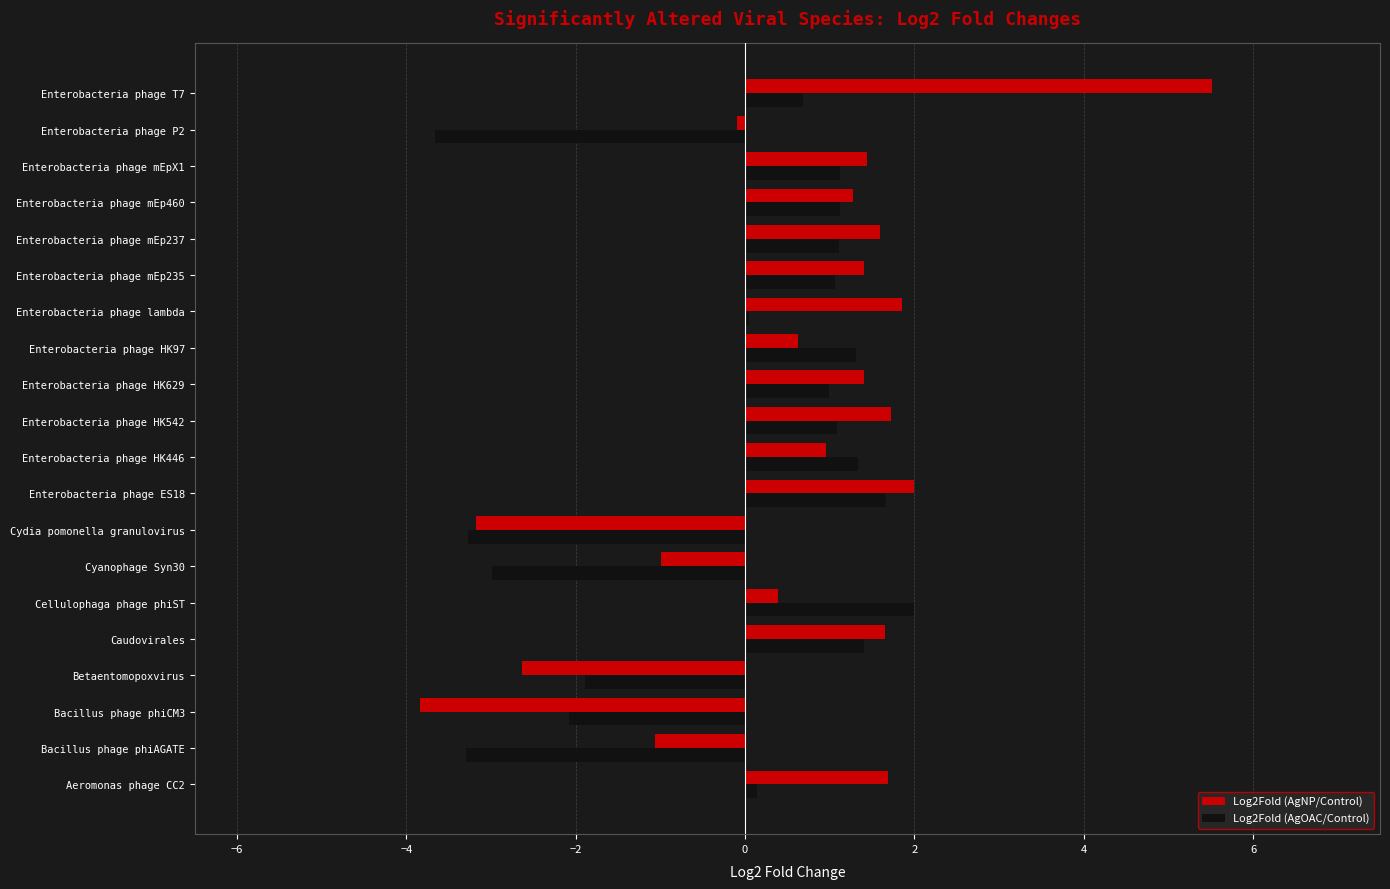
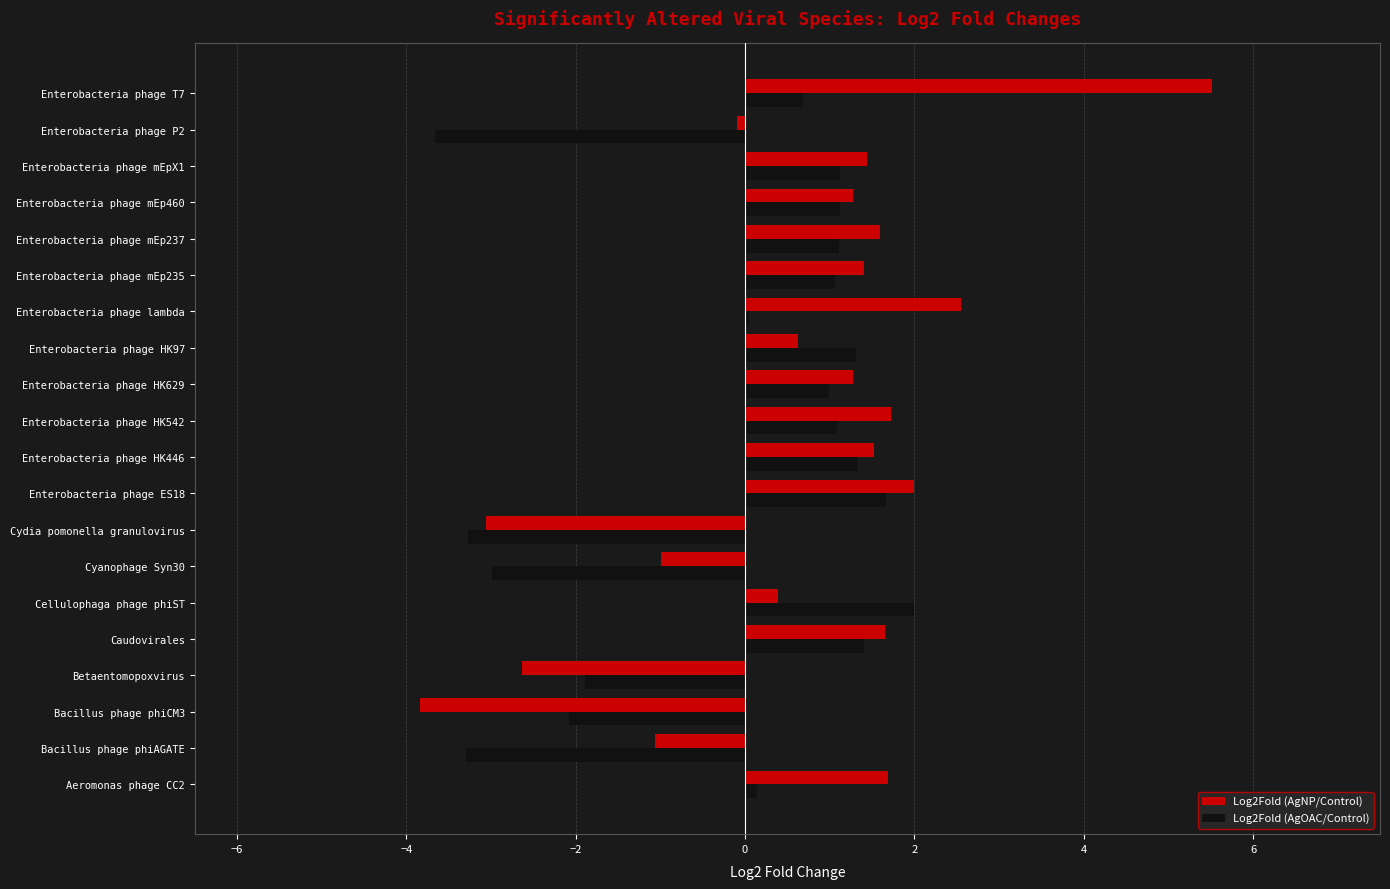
  {
    "Log2Fold (AgNP/Control)": {
      "Enterobacteria phage T7": 5.5,
      "Enterobacteria phage P2": -0.1,
      "Enterobacteria phage mEpX1": 1.4,
      "Enterobacteria phage mEp460": 1.3,
      "Enterobacteria phage mEp237": 1.6,
      "Enterobacteria phage mEp235": 1.4,
-     "Enterobacteria phage lambda": 1.9,
+     "Enterobacteria phage lambda": 2.6,
      "Enterobacteria phage HK97": 0.6,
-     "Enterobacteria phage HK629": 1.4,
+     "Enterobacteria phage HK629": 1.3,
      "Enterobacteria phage HK542": 1.7,
-     "Enterobacteria phage HK446": 1.0,
+     "Enterobacteria phage HK446": 1.5,
      "Enterobacteria phage ES18": 2.0,
-     "Cydia pomonella granulovirus": -3.2,
+     "Cydia pomonella granulovirus": -3.1,
      "Cyanophage Syn30": -1.0,
      "Cellulophaga phage phiST": 0.4,
      "Caudovirales": 1.7,
      "Betaentomopoxvirus": -2.6,
      "Bacillus phage phiCM3": -3.8,
      "Bacillus phage phiAGATE": -1.1,
      "Aeromonas phage CC2": 1.7
    },
    "Log2Fold (AgOAC/Control)": {
      "Enterobacteria phage T7": 0.7,
      "Enterobacteria phage P2": -3.7,
      "Enterobacteria phage mEpX1": 1.1,
      "Enterobacteria phage mEp460": 1.1,
      "Enterobacteria phage mEp237": 1.1,
      "Enterobacteria phage mEp235": 1.1,
      "Enterobacteria phage lambda": 0.1,
      "Enterobacteria phage HK97": 1.3,
      "Enterobacteria phage HK629": 1.0,
      "Enterobacteria phage HK542": 1.1,
      "Enterobacteria phage HK446": 1.3,
      "Enterobacteria phage ES18": 1.7,
      "Cydia pomonella granulovirus": -3.3,
      "Cyanophage Syn30": -3.0,
      "Cellulophaga phage phiST": 2.0,
      "Caudovirales": 1.4,
      "Betaentomopoxvirus": -1.9,
      "Bacillus phage phiCM3": -2.1,
      "Bacillus phage phiAGATE": -3.3,
      "Aeromonas phage CC2": 0.1
    }
  }
